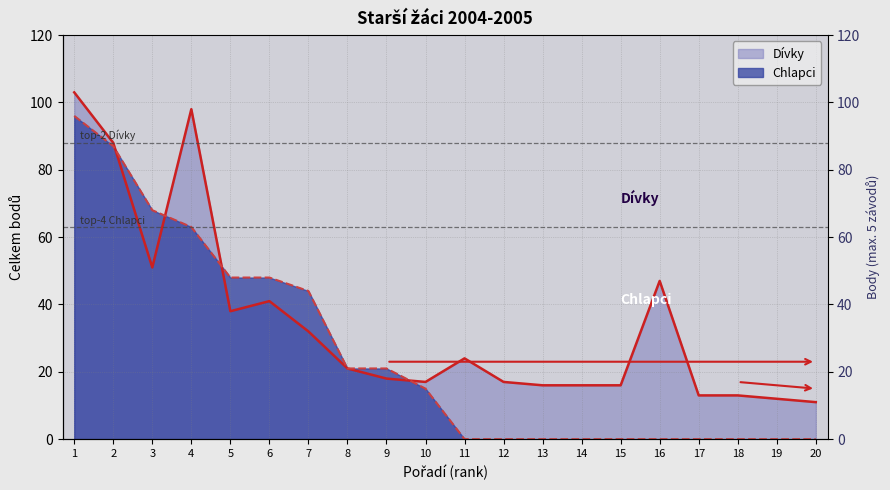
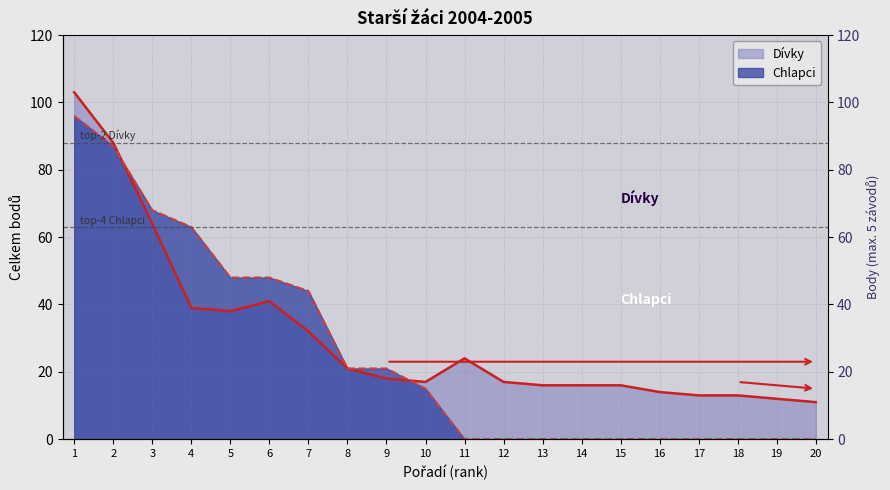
  {
    "Dívky": {
      "1": 103,
      "2": 88,
-     "3": 51,
-     "4": 98,
+     "3": 64,
+     "4": 39,
      "5": 38,
      "6": 41,
      "7": 32,
      "9": 18,
      "10": 17,
      "11": 24,
      "12": 17,
      "13": 16,
      "14": 16,
      "15": 16,
-     "16": 47,
+     "16": 14,
      "17": 13,
      "18": 13,
      "19": 12,
      "20": 11
    },
    "Chlapci": {
      "1": 96,
      "2": 87,
      "3": 68,
      "4": 63,
      "5": 48,
      "6": 48,
      "7": 44,
      "9": 21,
      "10": 15,
      "11": 0,
      "12": 0,
      "13": 0,
      "14": 0,
      "15": 0,
      "16": 0,
      "17": 0,
      "18": 0,
      "19": 0,
      "20": 0
    }
  }
